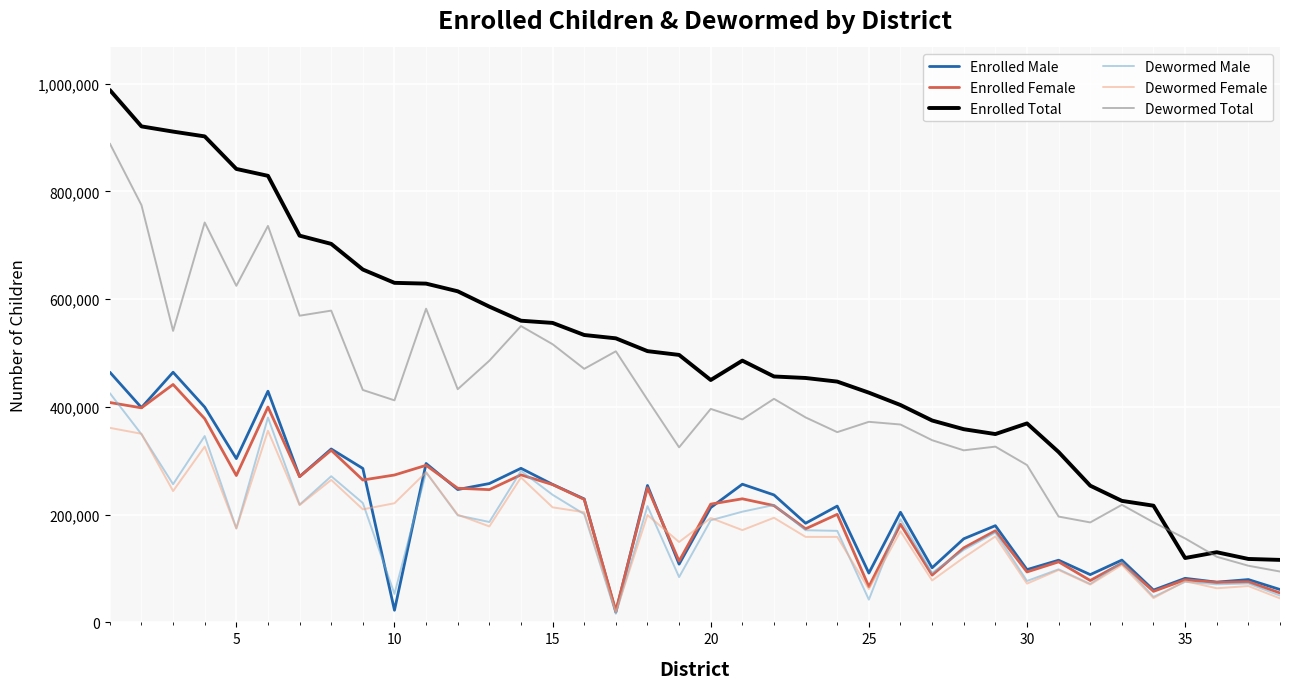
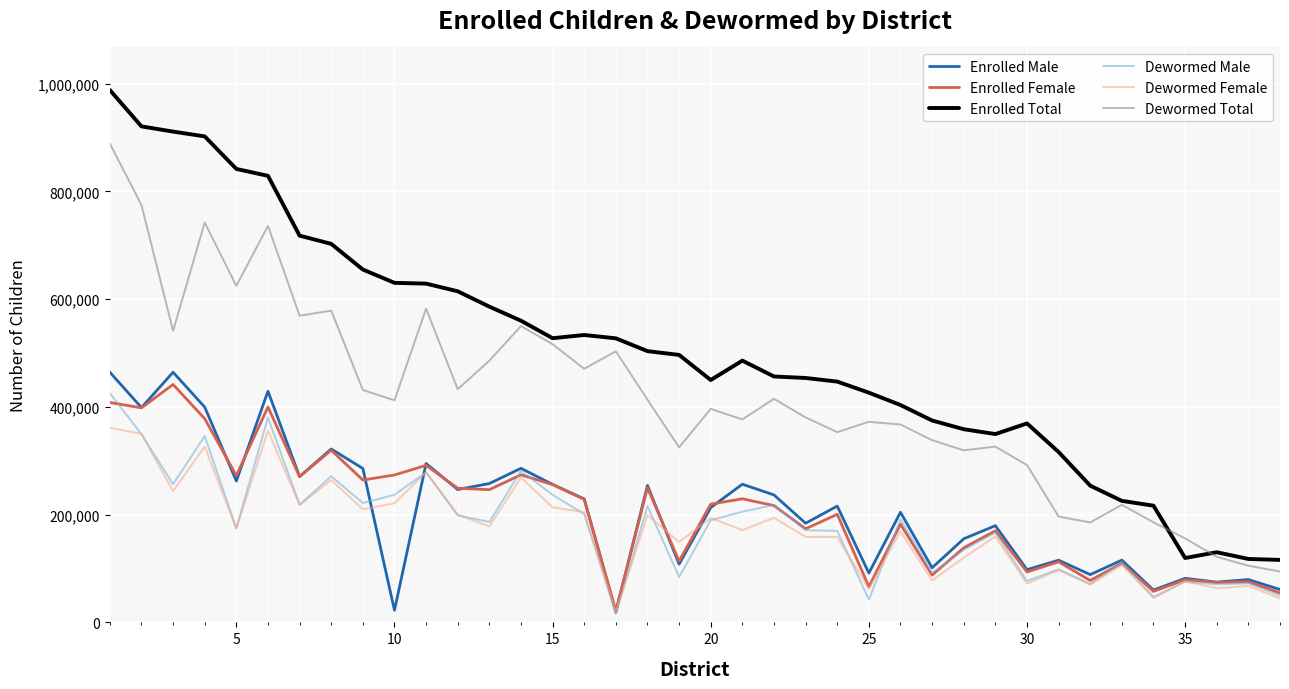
  {
    "Enrolled Male": {
-     "5": "300,000",
+     "5": "260,000",
      "10": "20,000",
      "20": "210,000",
      "25": "90,000"
    },
    "Enrolled Female": {
      "5": "270,000",
      "10": "270,000",
      "20": "220,000"
    },
    "Enrolled Total": {
      "5": "840,000",
      "10": "630,000",
-     "15": "560,000",
+     "15": "530,000",
      "20": "450,000",
      "25": "430,000",
      "30": "370,000",
      "35": "120,000"
    },
    "Dewormed Male": {
-     "10": "50,000",
+     "10": "240,000",
      "15": "240,000",
      "25": "40,000",
      "30": "80,000"
    },
    "Dewormed Female": {
      "10": "220,000",
      "15": "210,000",
      "30": "70,000"
    },
    "Dewormed Total": {
      "5": "620,000",
      "10": "410,000",
      "15": "520,000",
      "20": "400,000",
      "25": "370,000",
      "30": "290,000",
      "35": "160,000"
    }
  }
